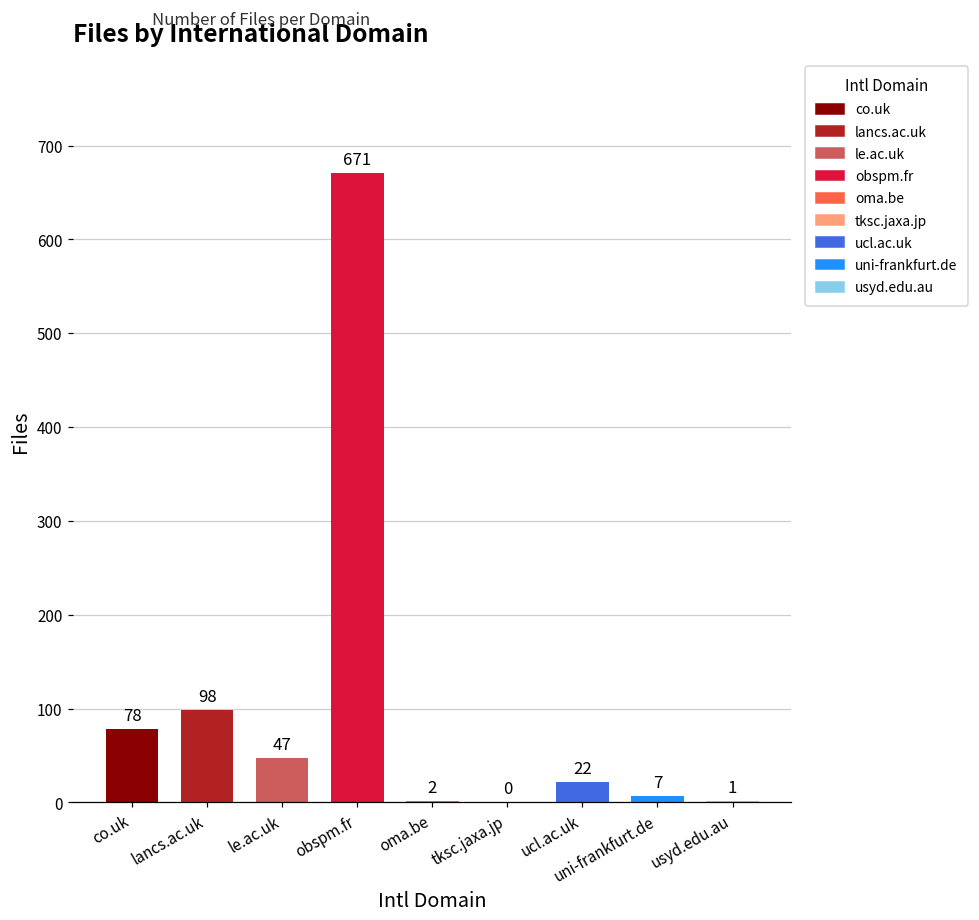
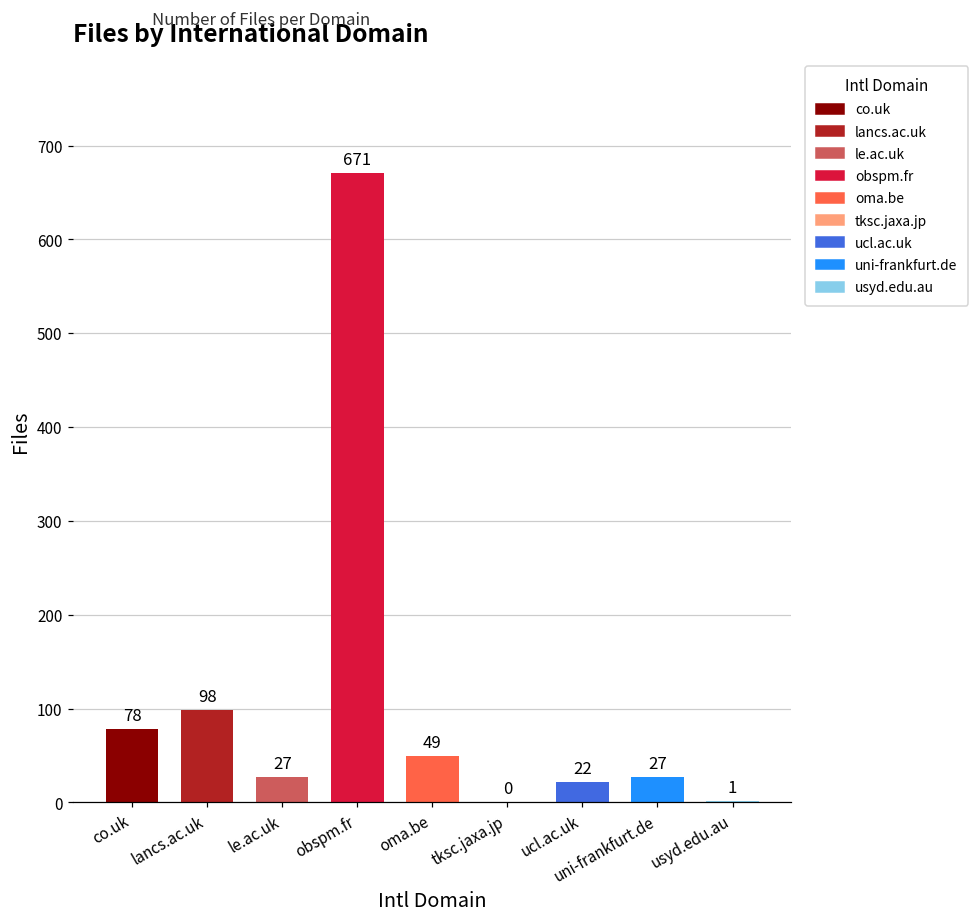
  {
    "co.uk": 78,
    "lancs.ac.uk": 98,
-   "le.ac.uk": 47,
+   "le.ac.uk": 27,
    "obspm.fr": 671,
-   "oma.be": 2,
+   "oma.be": 49,
    "tksc.jaxa.jp": 0,
    "ucl.ac.uk": 22,
-   "uni-frankfurt.de": 7,
+   "uni-frankfurt.de": 27,
    "usyd.edu.au": 1
  }
